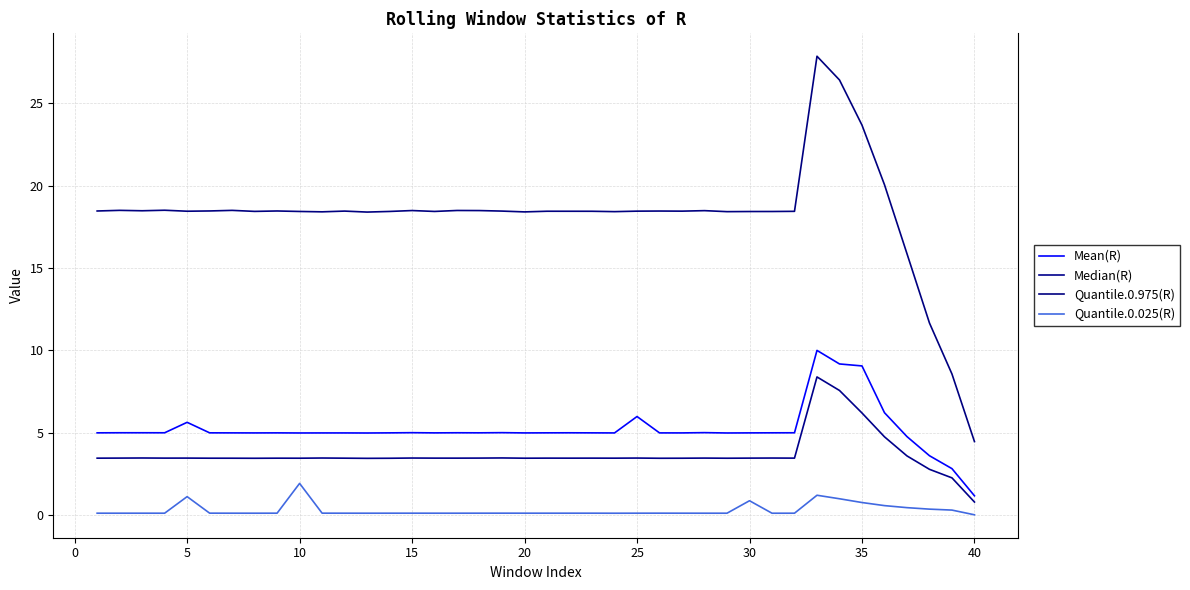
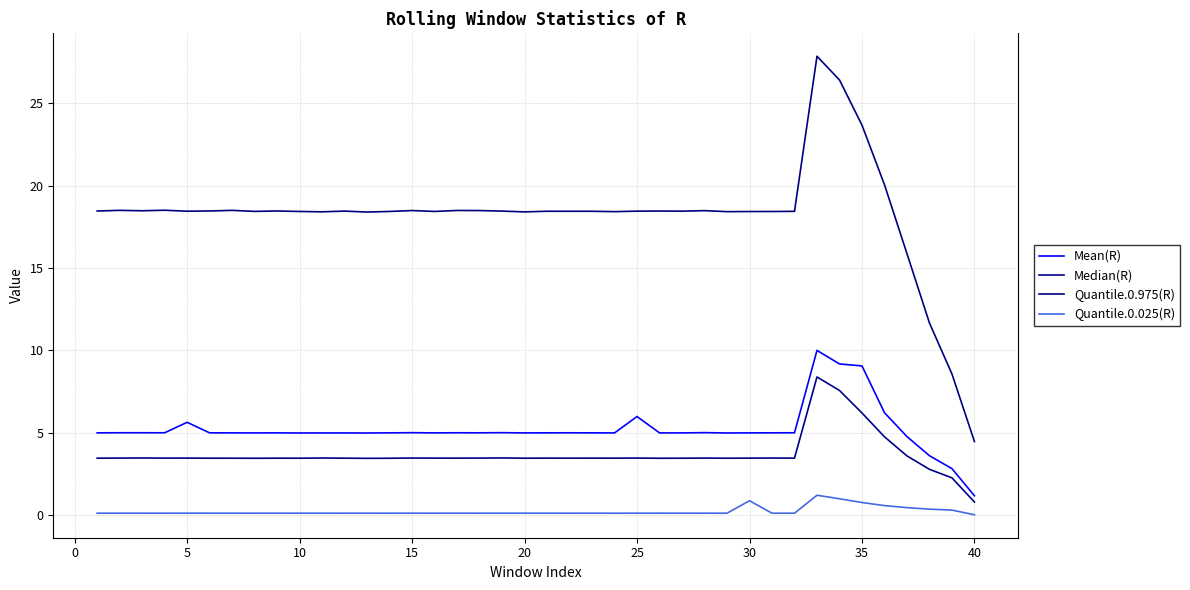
  {
    "Mean(R)": {
      "5": 5.6,
      "10": 5.0,
      "15": 5.0,
      "20": 5.0,
      "25": 6.0,
      "30": 5.0,
      "35": 9.1,
      "40": 1.2
    },
    "Quantile.0.025(R)": {
-     "5": 1.1,
-     "10": 1.9,
+     "5": 0.1,
+     "10": 0.1,
      "15": 0.1,
      "20": 0.1,
      "25": 0.1,
      "30": 0.9,
      "35": 0.8,
      "40": 0.0
    }
  }
